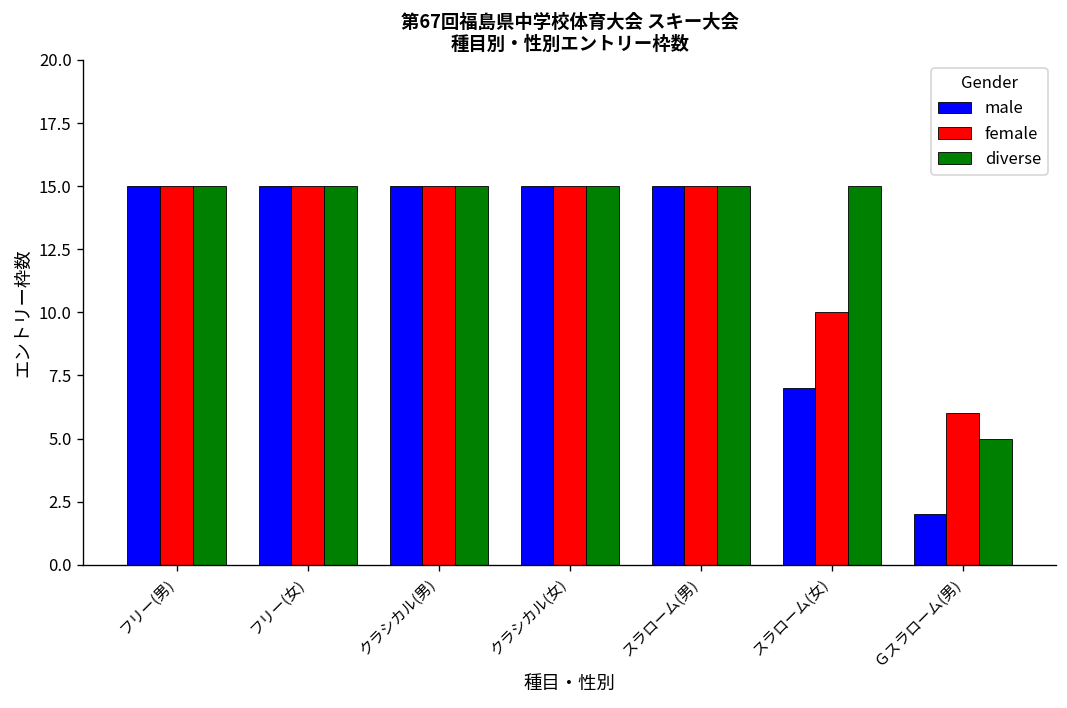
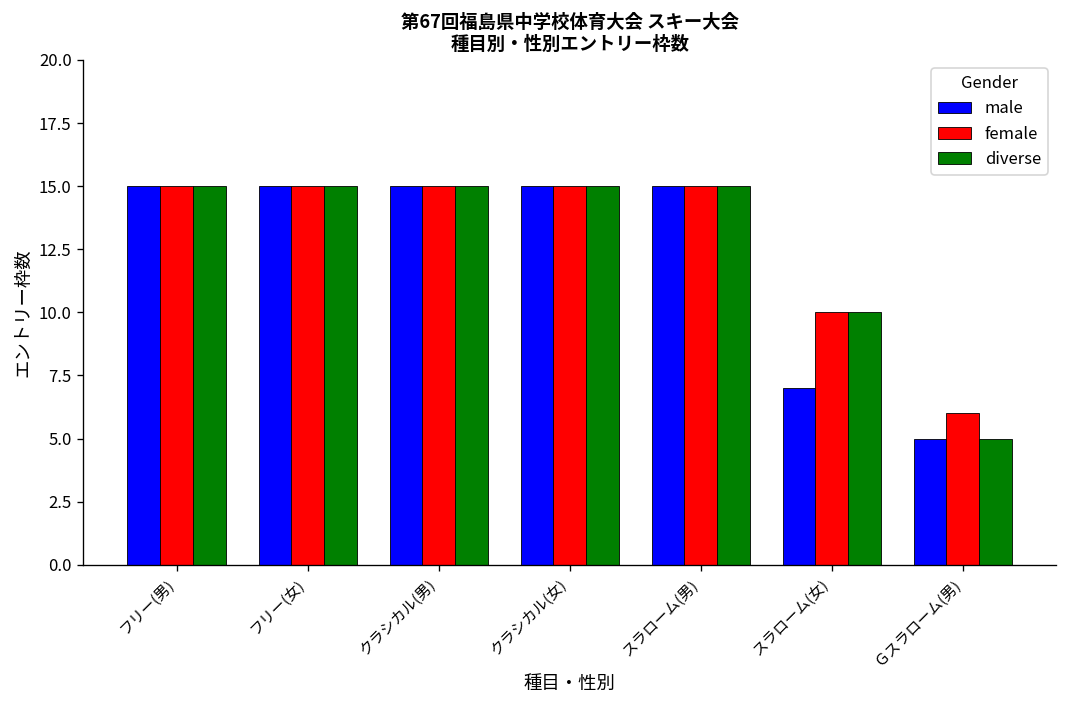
  {
    "male": {
      "フリー(男)": 15,
      "フリー(女)": 15,
      "クラシカル(男)": 15,
      "クラシカル(女)": 15,
      "スラローム(男)": 15,
      "スラローム(女)": 7,
-     "Ｇスラローム(男)": 2
+     "Ｇスラローム(男)": 5
    },
    "female": {
      "フリー(男)": 15,
      "フリー(女)": 15,
      "クラシカル(男)": 15,
      "クラシカル(女)": 15,
      "スラローム(男)": 15,
      "スラローム(女)": 10,
      "Ｇスラローム(男)": 6
    },
    "diverse": {
      "フリー(男)": 15,
      "フリー(女)": 15,
      "クラシカル(男)": 15,
      "クラシカル(女)": 15,
      "スラローム(男)": 15,
-     "スラローム(女)": 15,
+     "スラローム(女)": 10,
      "Ｇスラローム(男)": 5
    }
  }
